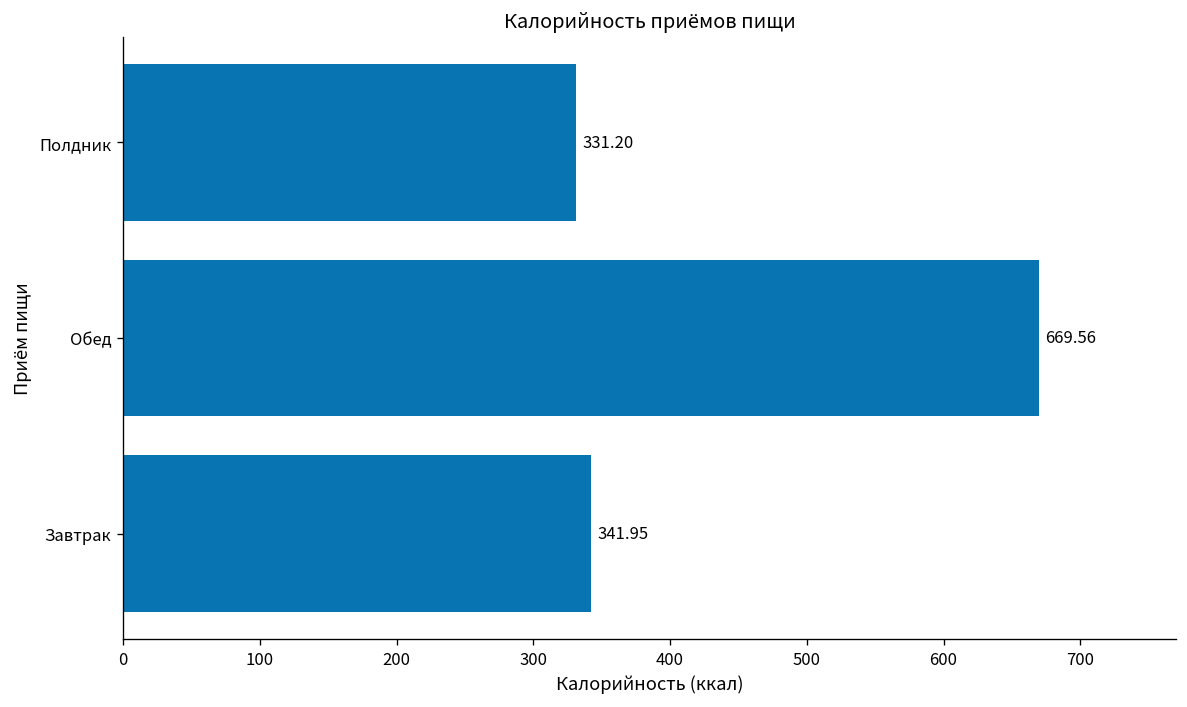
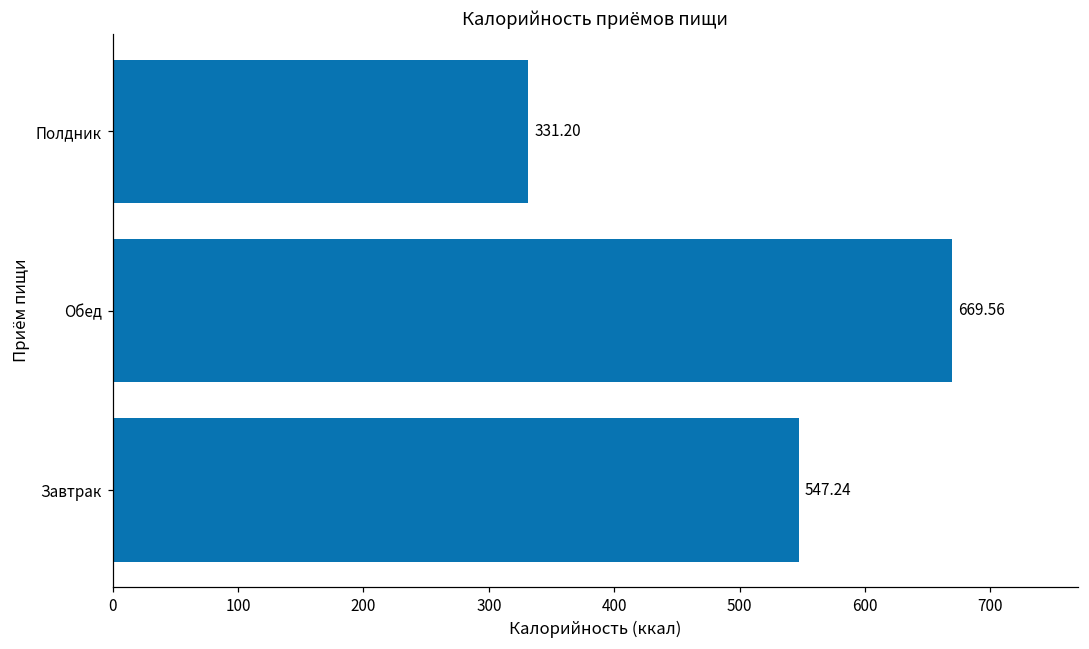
  {
    "Полдник": 331.20,
    "Обед": 669.56,
-   "Завтрак": 341.95
+   "Завтрак": 547.24
  }
